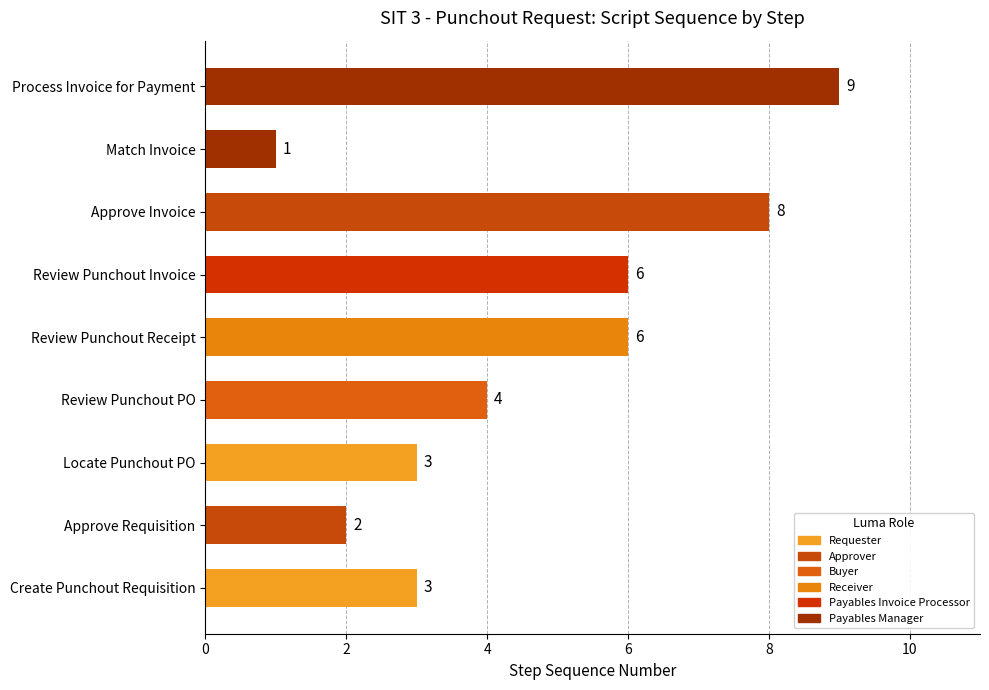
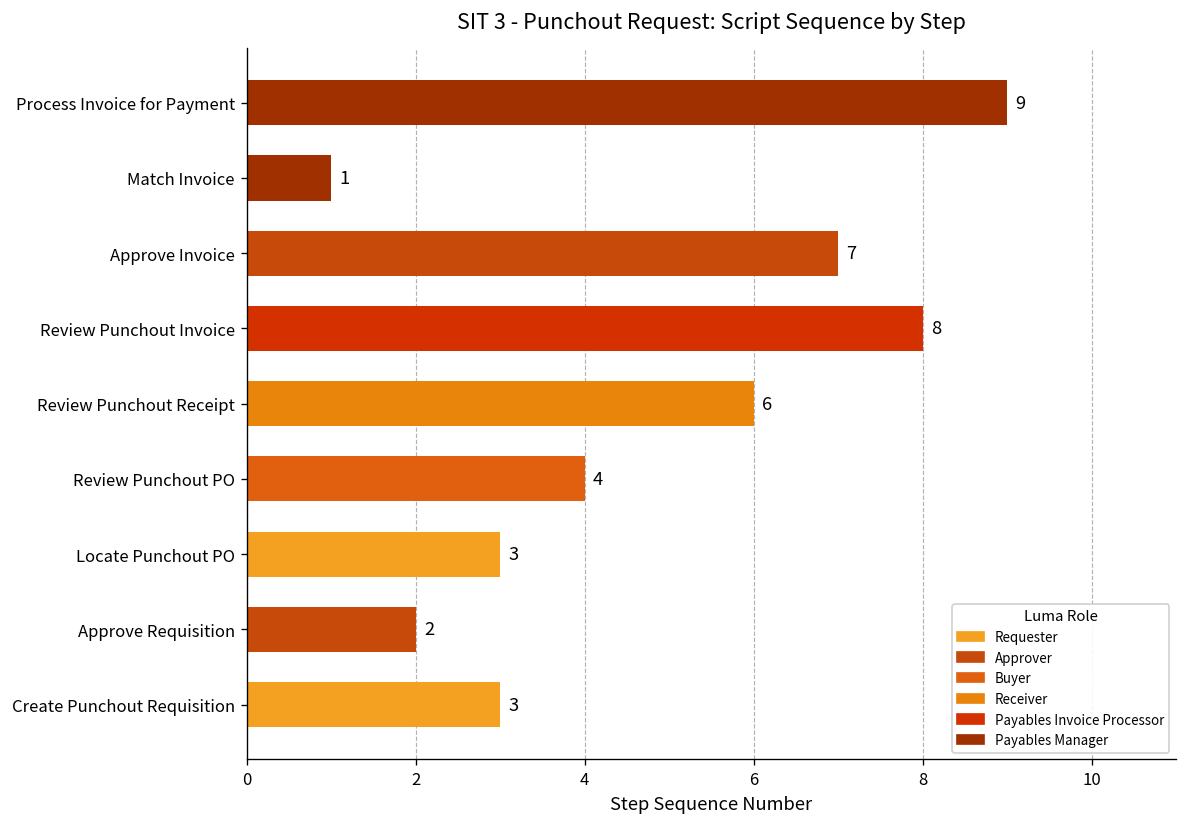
  {
    "Process Invoice for Payment": 9,
    "Match Invoice": 1,
-   "Approve Invoice": 8,
-   "Review Punchout Invoice": 6,
+   "Approve Invoice": 7,
+   "Review Punchout Invoice": 8,
    "Review Punchout Receipt": 6,
    "Review Punchout PO": 4,
    "Locate Punchout PO": 3,
    "Approve Requisition": 2,
    "Create Punchout Requisition": 3
  }
